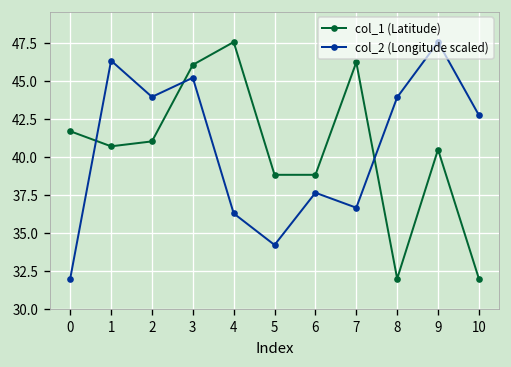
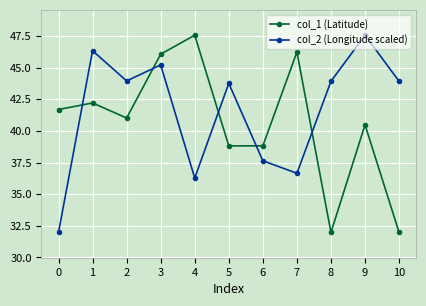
  {
    "col_1 (Latitude)": {
      "0": 41.7,
-     "1": 40.7,
+     "1": 42.2,
      "2": 41.0,
      "3": 46.1,
      "4": 47.6,
      "5": 38.8,
      "6": 38.8,
      "7": 46.2,
      "8": 32.0,
      "9": 40.5,
      "10": 32.0
    },
    "col_2 (Longitude scaled)": {
      "0": 32.0,
      "1": 46.3,
      "2": 43.9,
      "3": 45.2,
      "4": 36.3,
-     "5": 34.2,
+     "5": 43.8,
      "6": 37.6,
      "7": 36.7,
      "8": 43.9,
-     "10": 42.7
+     "10": 43.9
    }
  }
